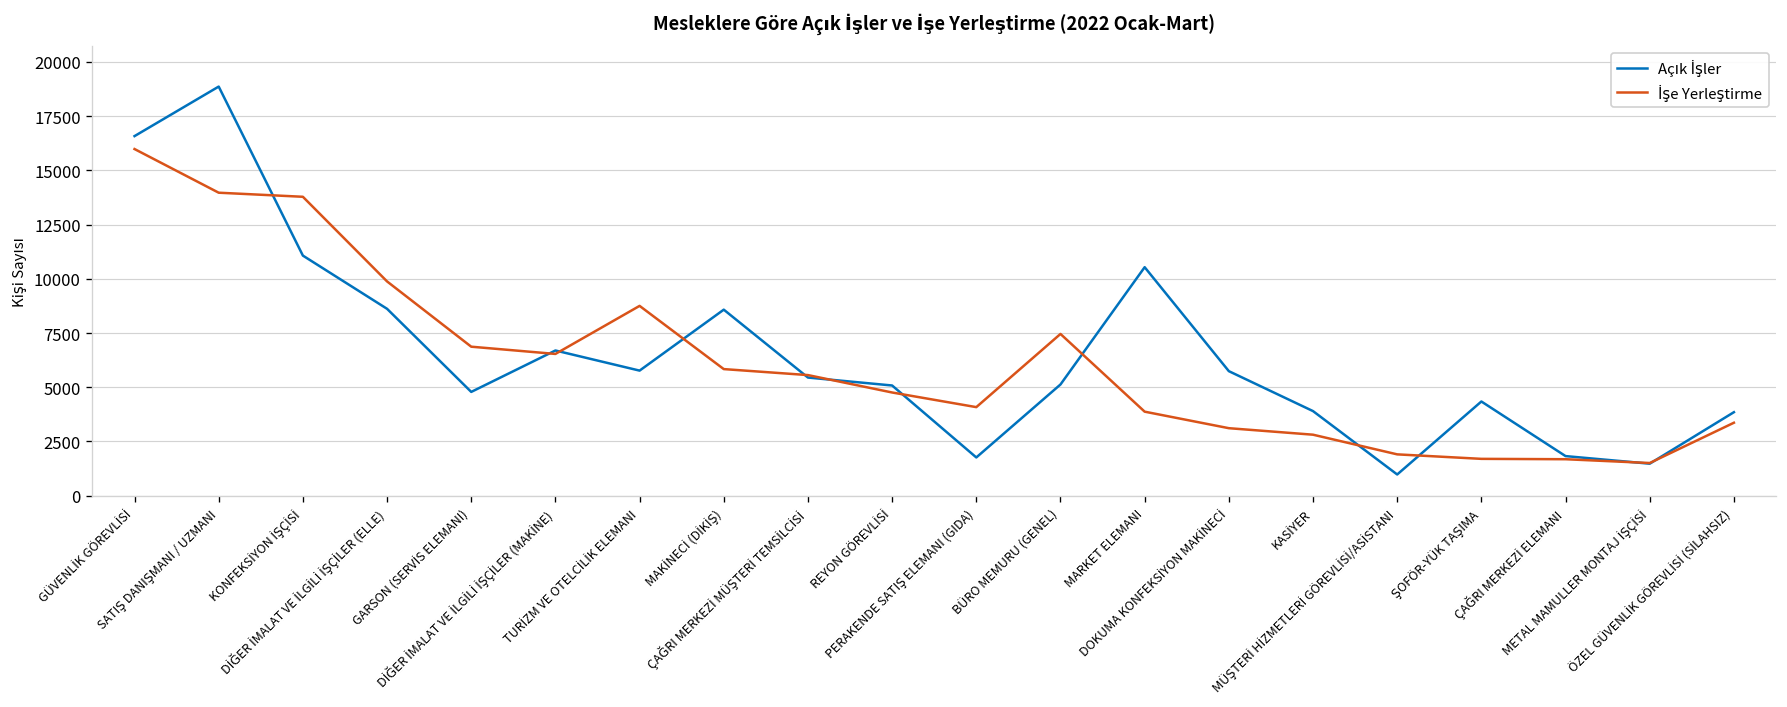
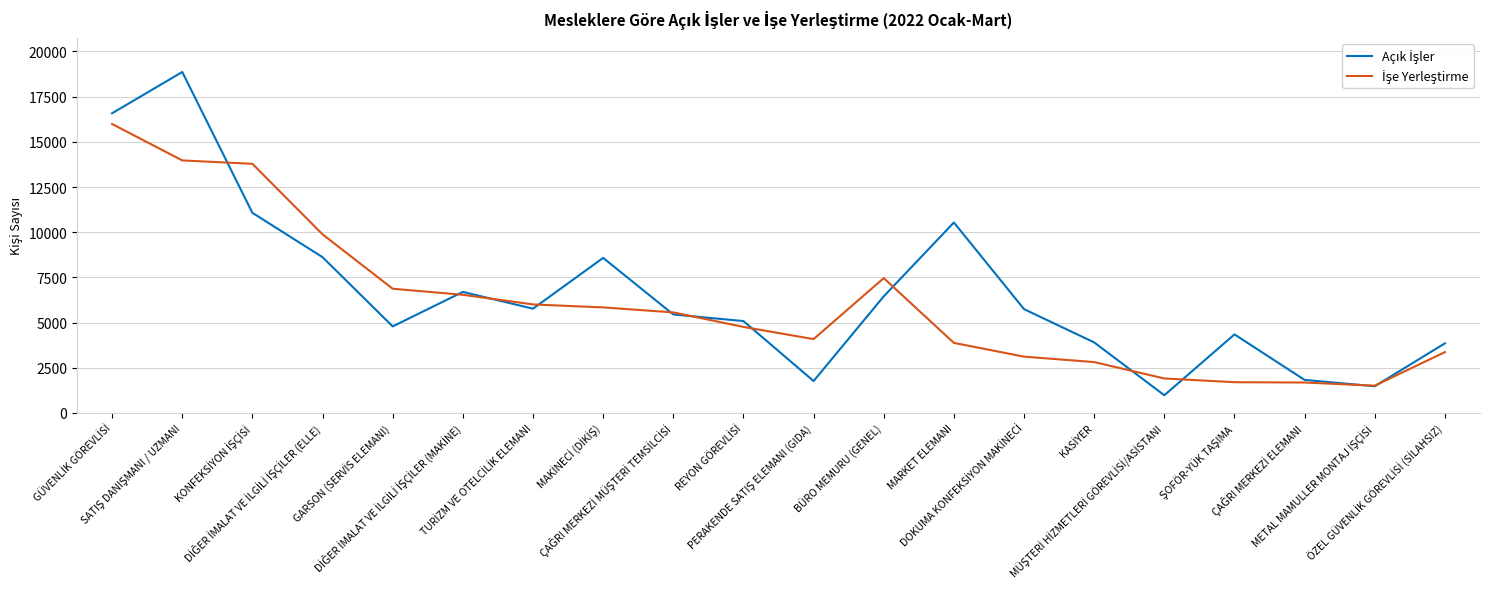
  {
    "Açık İşler": {
      "GÜVENLİK GÖREVLİSİ": 16600,
      "SATIŞ DANIŞMANI / UZMANI": 18900,
      "KONFEKSİYON İŞÇİSİ": 11100,
      "DİĞER İMALAT VE İLGİLİ İŞÇİLER (ELLE)": 8600,
      "GARSON (SERVİS ELEMANI)": 4800,
      "DİĞER İMALAT VE İLGİLİ İŞÇİLER (MAKİNE)": 6700,
      "TURİZM VE OTELCİLİK ELEMANI": 5800,
      "MAKİNECİ (DİKİŞ)": 8600,
      "REYON GÖREVLİSİ": 5100,
      "PERAKENDE SATIŞ ELEMANI (GIDA)": 1800,
-     "BÜRO MEMURU (GENEL)": 5100,
+     "BÜRO MEMURU (GENEL)": 6400,
      "MARKET ELEMANI": 10500,
      "DOKUMA KONFEKSİYON MAKİNECİ": 5700,
      "KASİYER": 3900,
      "MÜŞTERİ HİZMETLERİ GÖREVLİSİ/ASİSTANI": 1000,
      "ŞOFÖR-YÜK TAŞIMA": 4300,
      "ÇAĞRI MERKEZİ ELEMANI": 1800,
      "ÖZEL GÜVENLİK GÖREVLİSİ (SİLAHSIZ)": 3900
    },
    "İşe Yerleştirme": {
      "GÜVENLİK GÖREVLİSİ": 16000,
      "SATIŞ DANIŞMANI / UZMANI": 14000,
      "KONFEKSİYON İŞÇİSİ": 13800,
      "DİĞER İMALAT VE İLGİLİ İŞÇİLER (ELLE)": 9900,
      "GARSON (SERVİS ELEMANI)": 6900,
      "DİĞER İMALAT VE İLGİLİ İŞÇİLER (MAKİNE)": 6500,
-     "TURİZM VE OTELCİLİK ELEMANI": 8800,
+     "TURİZM VE OTELCİLİK ELEMANI": 6000,
      "MAKİNECİ (DİKİŞ)": 5800,
      "REYON GÖREVLİSİ": 4800,
      "PERAKENDE SATIŞ ELEMANI (GIDA)": 4100,
      "BÜRO MEMURU (GENEL)": 7500,
      "MARKET ELEMANI": 3900,
      "DOKUMA KONFEKSİYON MAKİNECİ": 3100,
      "KASİYER": 2800,
      "MÜŞTERİ HİZMETLERİ GÖREVLİSİ/ASİSTANI": 1900,
      "ŞOFÖR-YÜK TAŞIMA": 1700,
      "ÇAĞRI MERKEZİ ELEMANI": 1700,
      "ÖZEL GÜVENLİK GÖREVLİSİ (SİLAHSIZ)": 3400
    }
  }
